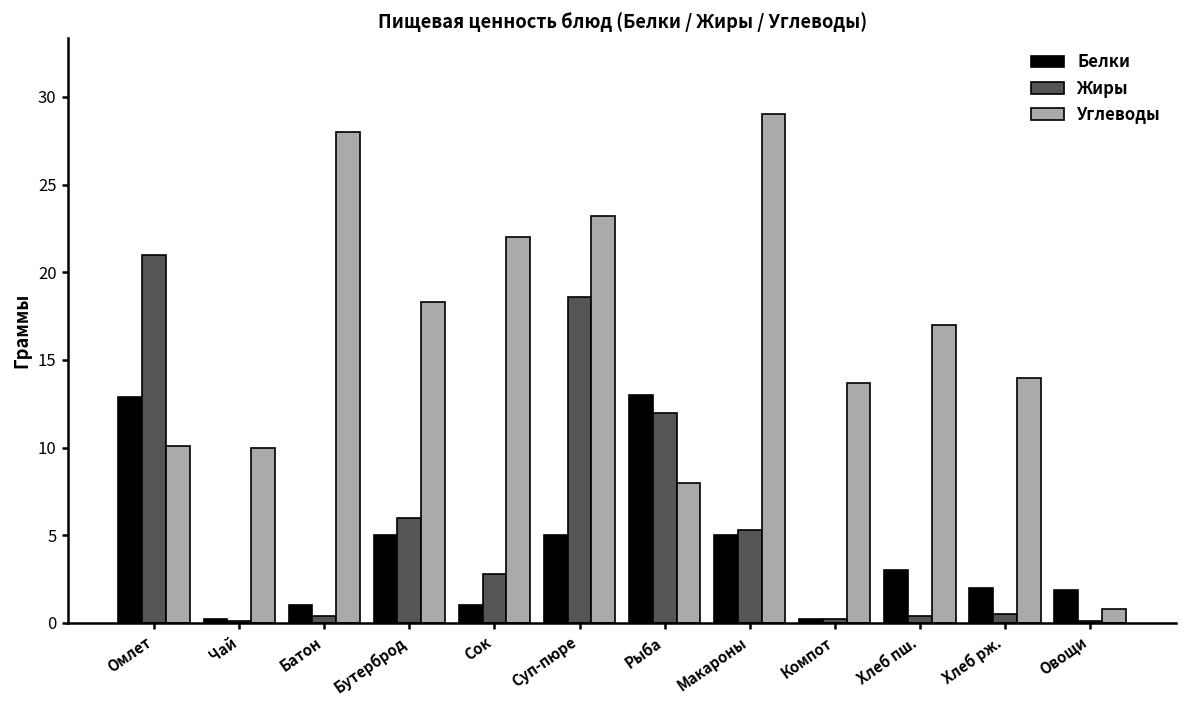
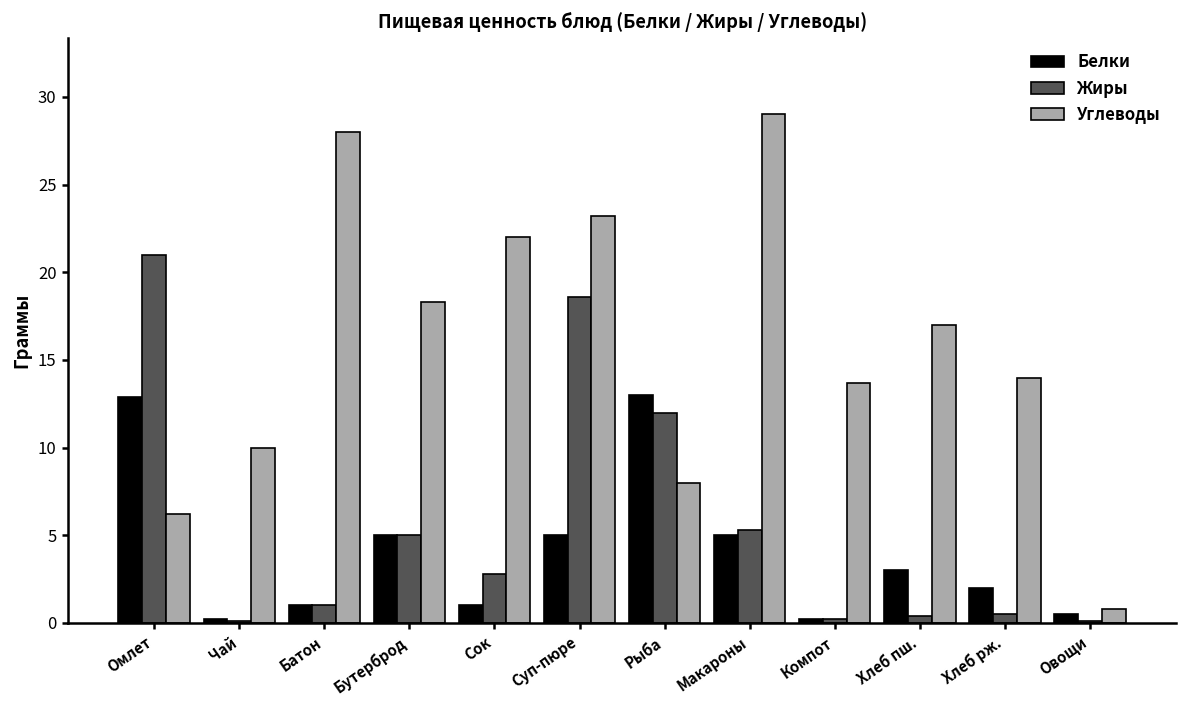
  {
    "Белки": {
      "Омлет": 12.9,
      "Чай": 0.2,
      "Батон": 1.0,
      "Бутерброд": 5.0,
      "Сок": 1.0,
      "Суп-пюре": 5.0,
      "Рыба": 13.0,
      "Макароны": 5.0,
      "Компот": 0.2,
      "Хлеб пш.": 3.0,
      "Хлеб рж.": 2.0,
-     "Овощи": 1.9
+     "Овощи": 0.5
    },
    "Жиры": {
      "Омлет": 21.0,
-     "Батон": 0.4,
-     "Бутерброд": 6,
+     "Батон": 1.0,
+     "Бутерброд": 5,
      "Сок": 2.8,
      "Суп-пюре": 18.6,
      "Рыба": 12.0,
      "Макароны": 5.3,
      "Компот": 0.2,
      "Хлеб пш.": 0.4,
      "Хлеб рж.": 0.5
    },
    "Углеводы": {
-     "Омлет": 10.1,
+     "Омлет": 6.2,
      "Чай": 10.0,
      "Батон": 28.0,
      "Бутерброд": 18.3,
      "Сок": 22.0,
      "Суп-пюре": 23.2,
      "Рыба": 8.0,
      "Макароны": 29.0,
      "Компот": 13.7,
      "Хлеб пш.": 17.0,
      "Хлеб рж.": 14.0,
      "Овощи": 0.8
    }
  }
